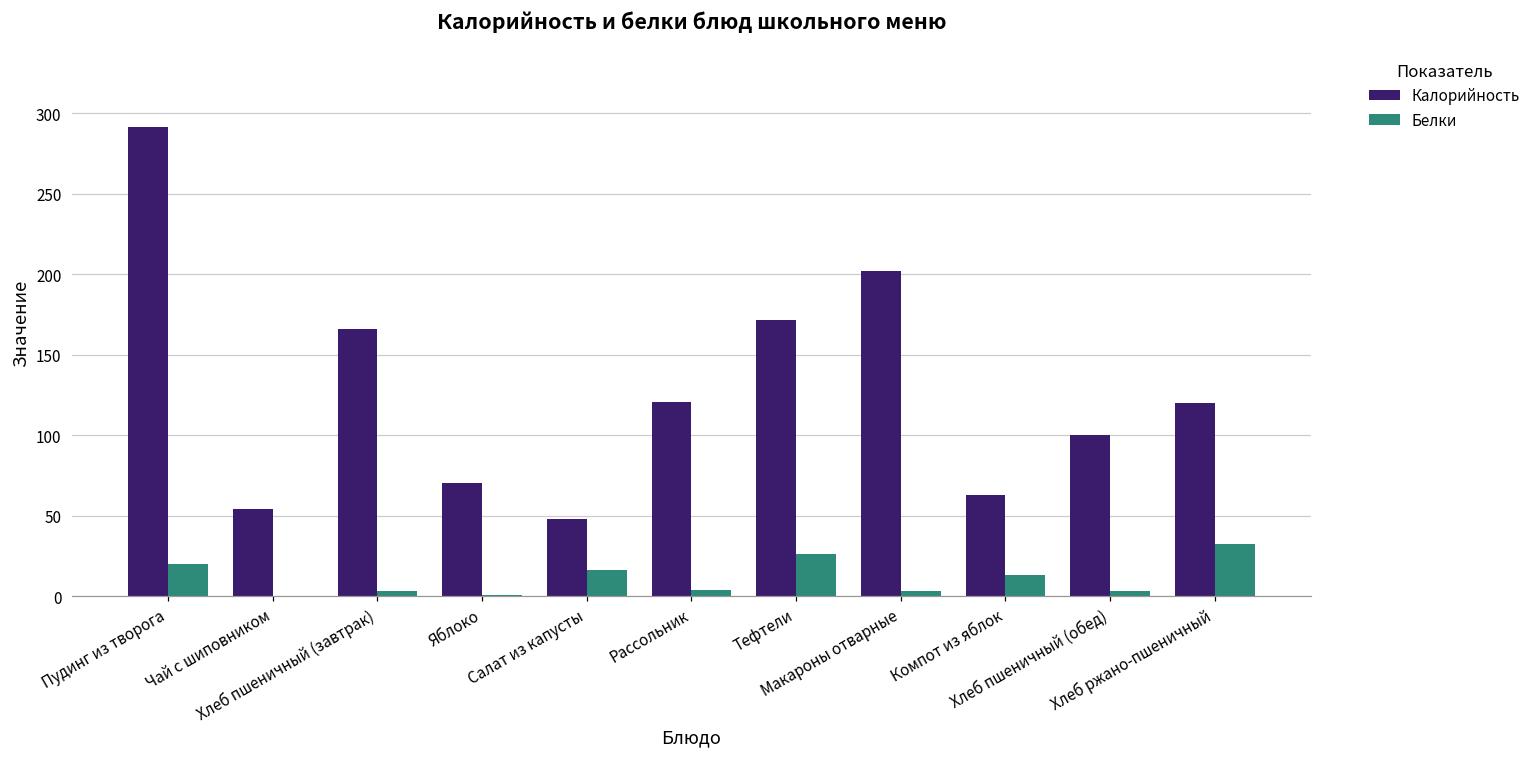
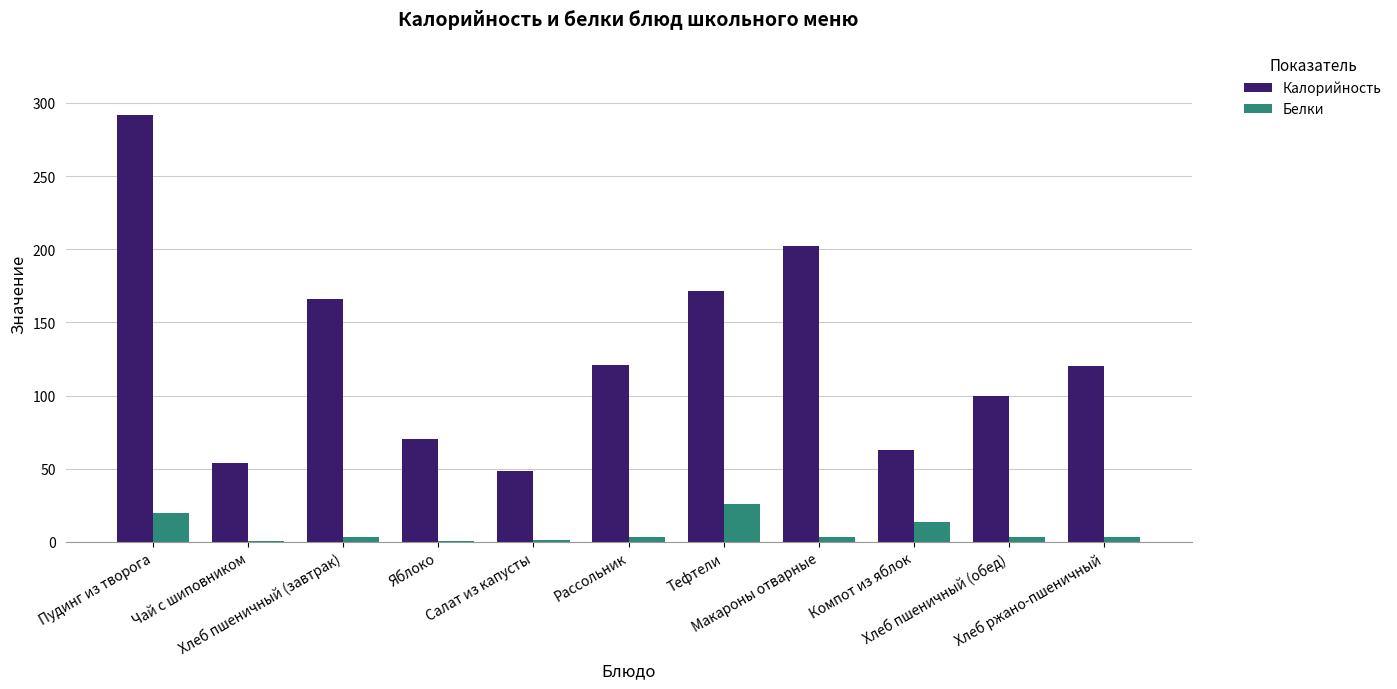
  {
    "Калорийность": {
      "Пудинг из творога": 292,
      "Чай с шиповником": 54,
      "Хлеб пшеничный (завтрак)": 166,
      "Яблоко": 71,
      "Салат из капусты": 48,
      "Рассольник": 121,
      "Тефтели": 172,
      "Макароны отварные": 202,
      "Компот из яблок": 63,
      "Хлеб пшеничный (обед)": 100,
      "Хлеб ржано-пшеничный": 120
    },
    "Белки": {
      "Пудинг из творога": 20,
      "Хлеб пшеничный (завтрак)": 3,
-     "Салат из капусты": 17,
+     "Салат из капусты": 1,
      "Рассольник": 4,
      "Тефтели": 26,
      "Макароны отварные": 3,
      "Компот из яблок": 13,
      "Хлеб пшеничный (обед)": 3,
-     "Хлеб ржано-пшеничный": 32
+     "Хлеб ржано-пшеничный": 4
    }
  }
